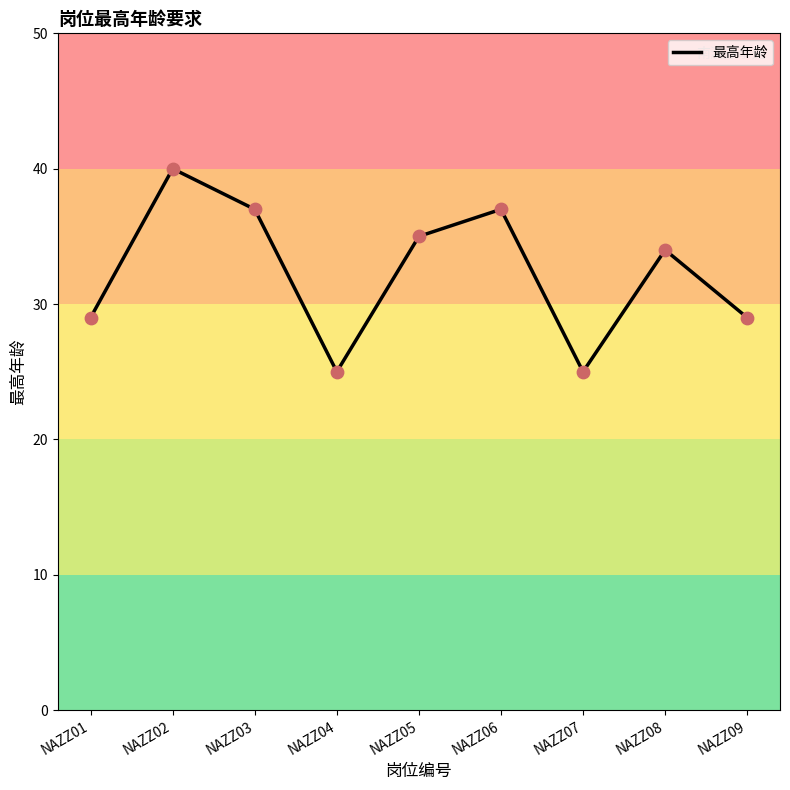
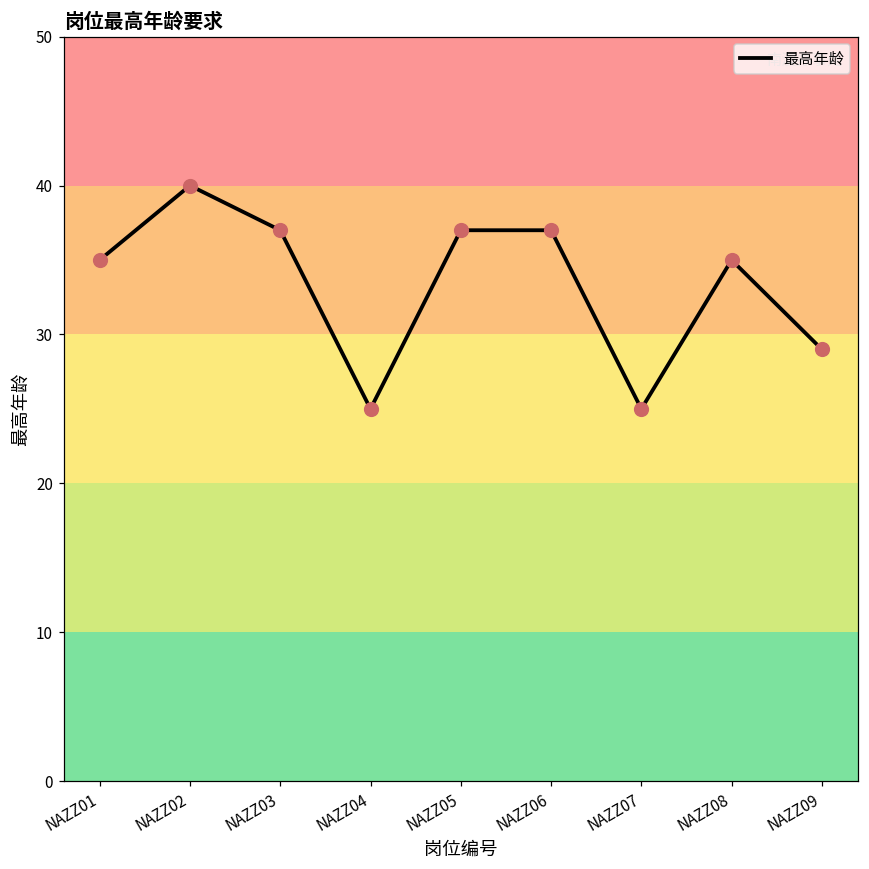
  {
-   "NAZZ01": 29,
+   "NAZZ01": 35,
    "NAZZ02": 40,
    "NAZZ03": 37,
    "NAZZ04": 25,
-   "NAZZ05": 35,
+   "NAZZ05": 37,
    "NAZZ06": 37,
    "NAZZ07": 25,
-   "NAZZ08": 34,
+   "NAZZ08": 35,
    "NAZZ09": 29
  }
